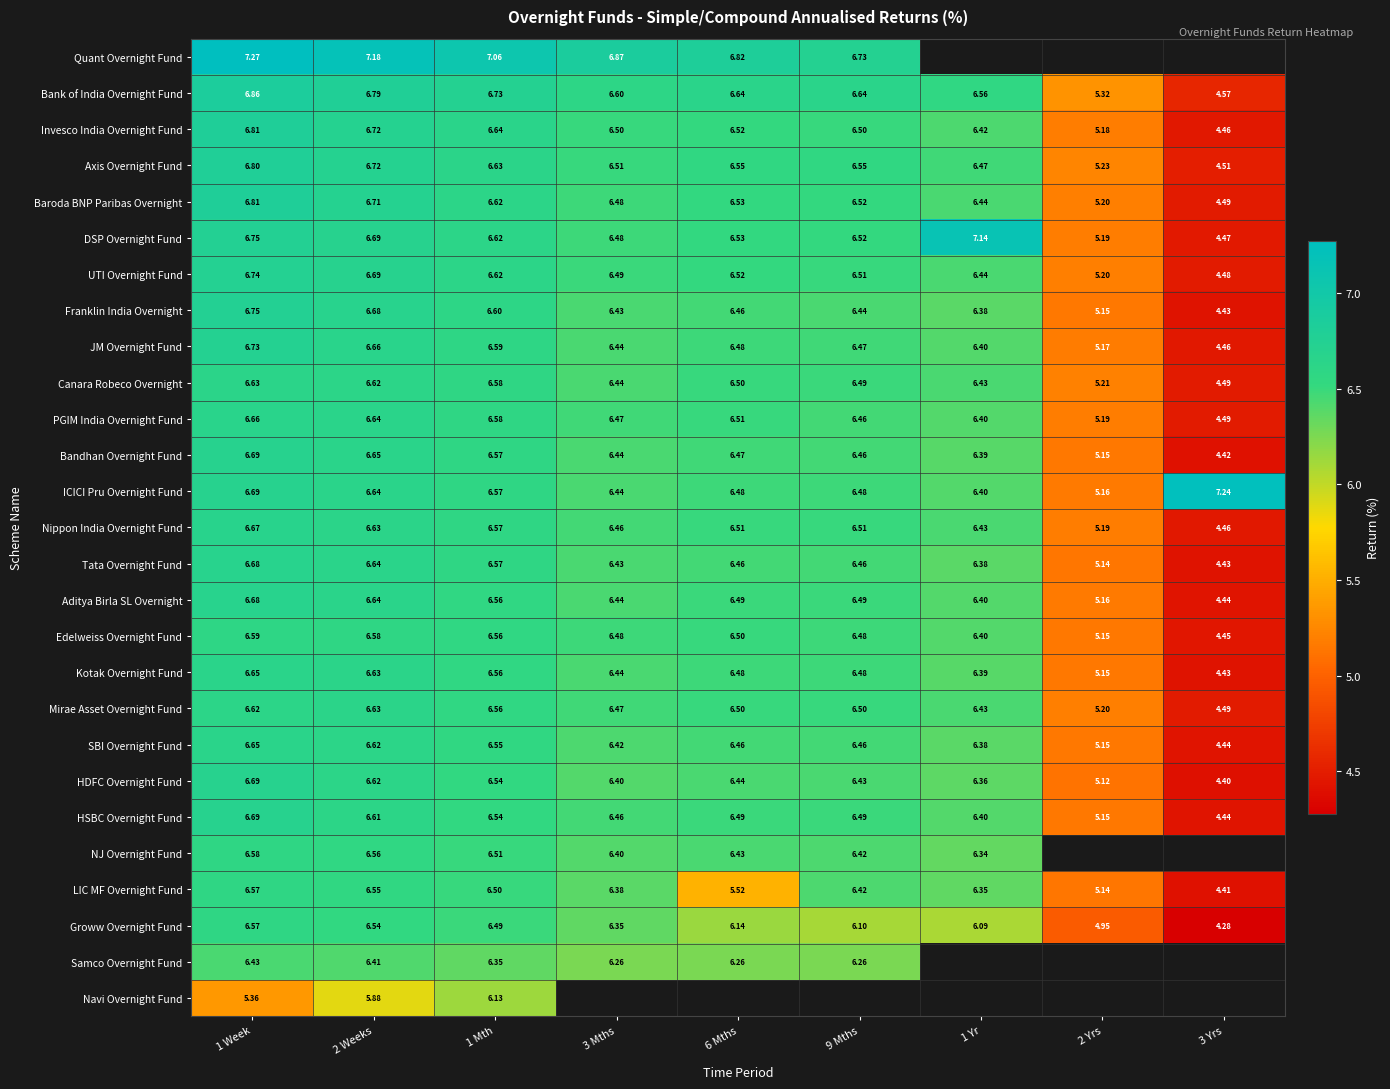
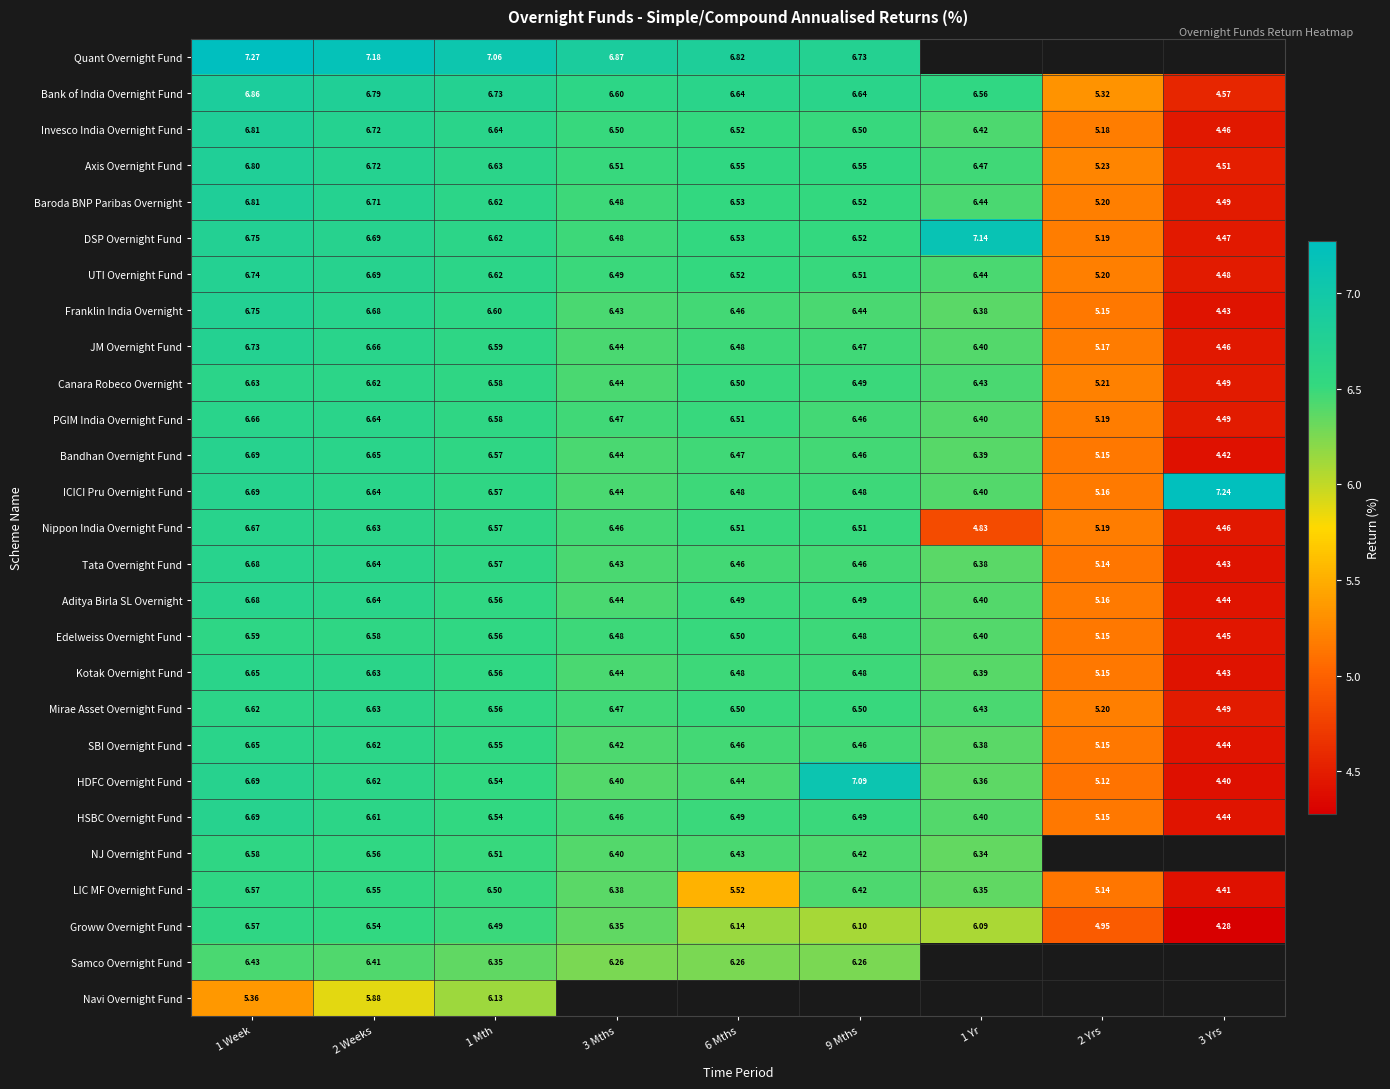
  {
    "Nippon India Overnight Fund": {
      "1 Week": 6.67,
      "2 Weeks": 6.63,
      "1 Mth": 6.57,
      "3 Mths": 6.46,
      "6 Mths": 6.51,
      "9 Mths": 6.51,
-     "1 Yr": 6.43,
+     "1 Yr": 4.83,
      "2 Yrs": 5.19,
      "3 Yrs": 4.46
    },
    "HDFC Overnight Fund": {
      "1 Week": 6.69,
      "2 Weeks": 6.62,
      "1 Mth": 6.54,
      "3 Mths": 6.40,
      "6 Mths": 6.44,
-     "9 Mths": 6.43,
+     "9 Mths": 7.09,
      "1 Yr": 6.36,
      "2 Yrs": 5.12,
      "3 Yrs": 4.40
    }
  }
